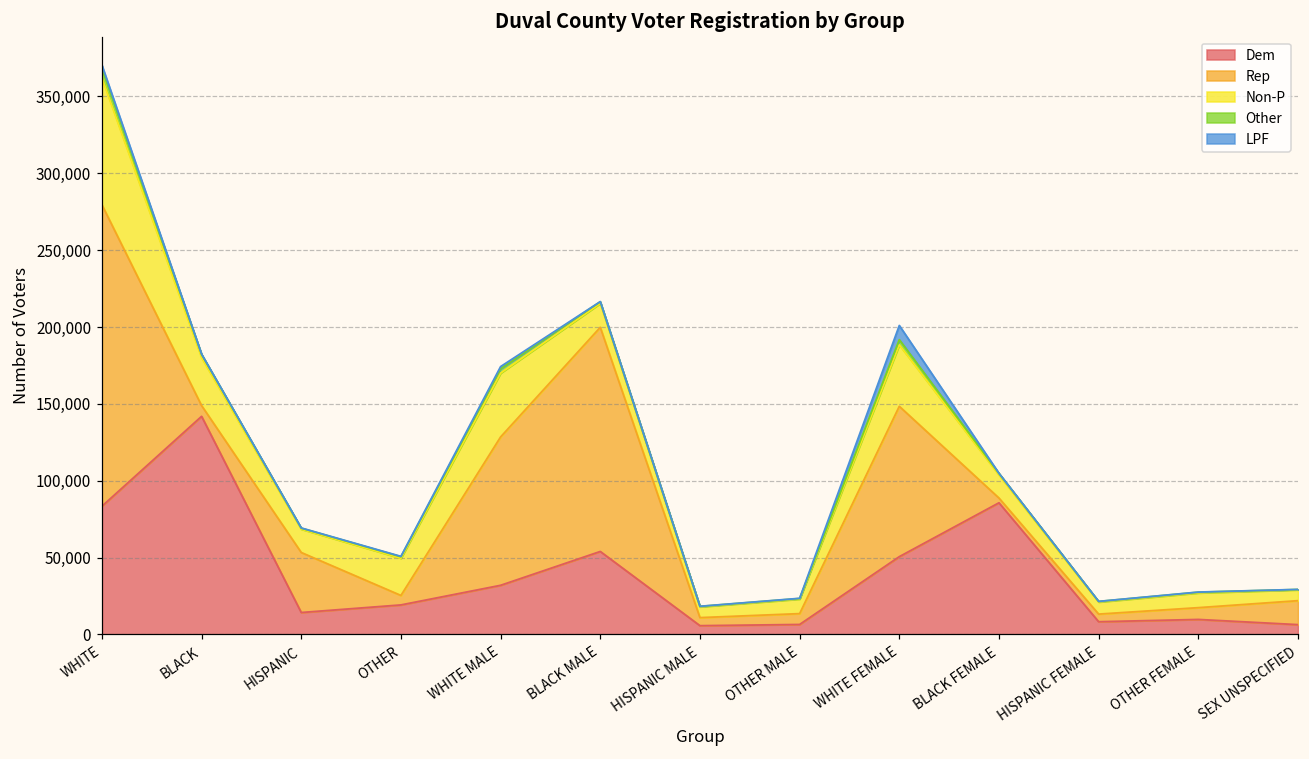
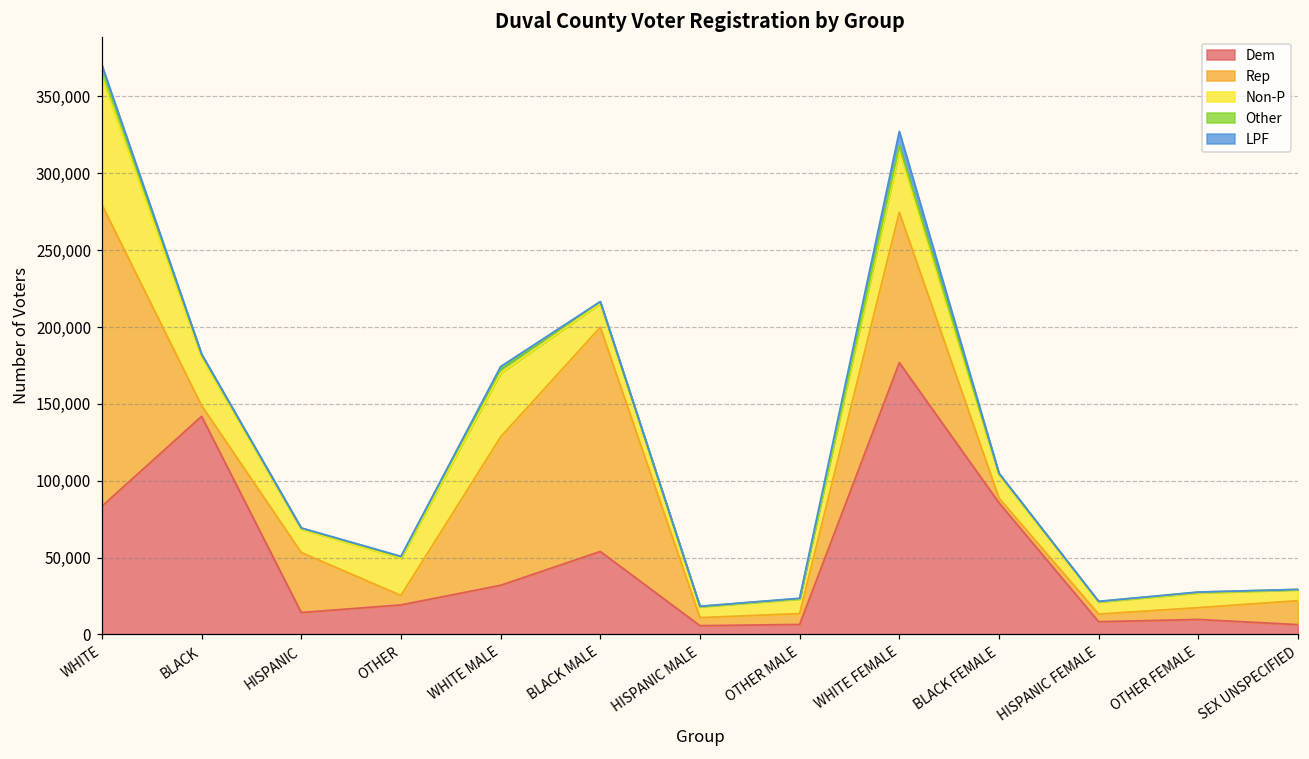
  {
    "Dem": {
      "WHITE": "83,000",
      "BLACK": "142,000",
      "HISPANIC": "14,000",
      "OTHER": "19,000",
      "WHITE MALE": "32,000",
      "BLACK MALE": "54,000",
      "HISPANIC MALE": "6,000",
      "OTHER MALE": "6,000",
-     "WHITE FEMALE": "51,000",
+     "WHITE FEMALE": "177,000",
      "BLACK FEMALE": "86,000",
      "HISPANIC FEMALE": "8,000",
      "OTHER FEMALE": "10,000",
      "SEX UNSPECIFIED": "6,000"
    },
    "Rep": {
      "WHITE": "196,000",
      "BLACK": "7,000",
      "HISPANIC": "39,000",
      "OTHER": "6,000",
      "WHITE MALE": "97,000",
      "BLACK MALE": "146,000",
      "HISPANIC MALE": "5,000",
      "OTHER MALE": "7,000",
      "WHITE FEMALE": "98,000",
      "BLACK FEMALE": "3,000",
      "HISPANIC FEMALE": "5,000",
      "OTHER FEMALE": "8,000",
      "SEX UNSPECIFIED": "16,000"
    },
    "Non-P": {
      "WHITE": "83,000",
      "BLACK": "31,000",
      "WHITE MALE": "42,000",
      "WHITE FEMALE": "40,000"
    },
    "Other": {
      "WHITE": "6,000",
      "WHITE FEMALE": "3,000"
    },
    "LPF": {
      "WHITE": "2,000",
      "WHITE FEMALE": "9,000"
    }
  }
